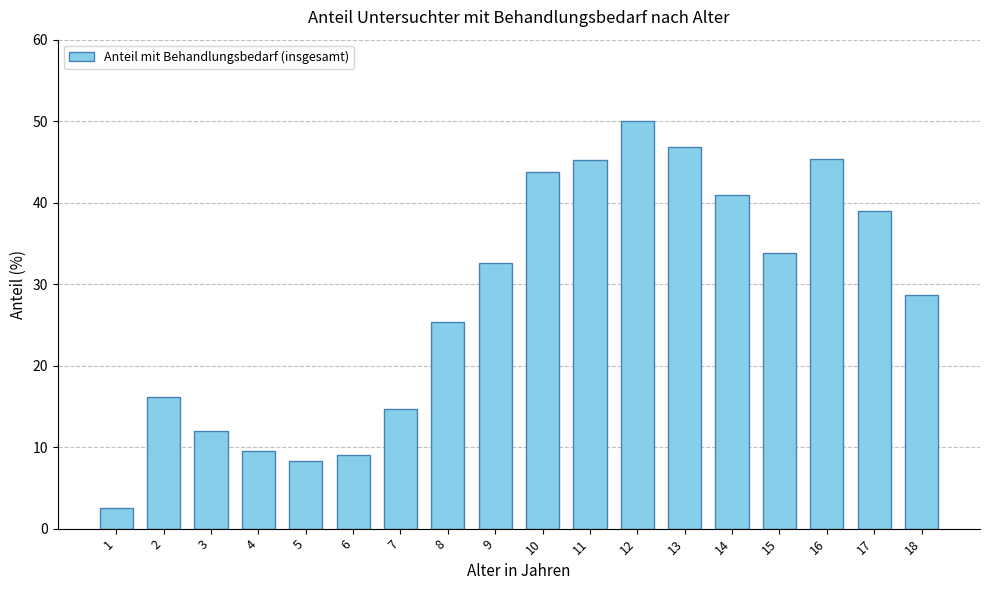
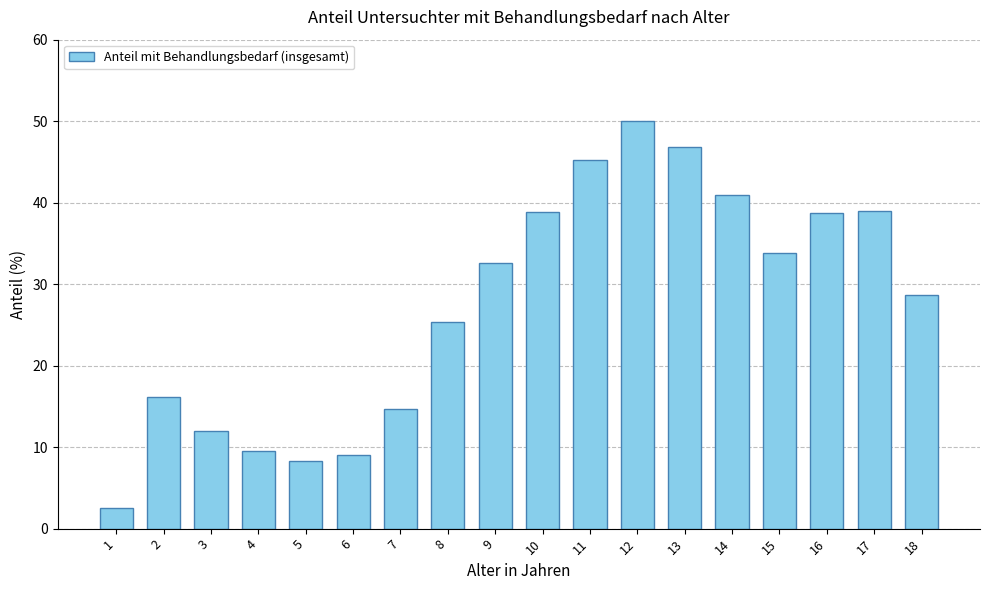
  {
    "1": 2,
    "2": 16,
    "3": 12,
    "4": 9,
    "5": 8,
    "6": 9,
    "7": 15,
    "8": 25,
    "9": 33,
-   "10": 44,
+   "10": 39,
    "11": 45,
    "12": 50,
    "13": 47,
    "14": 41,
    "15": 34,
-   "16": 45,
+   "16": 39,
    "17": 39,
    "18": 29
  }
